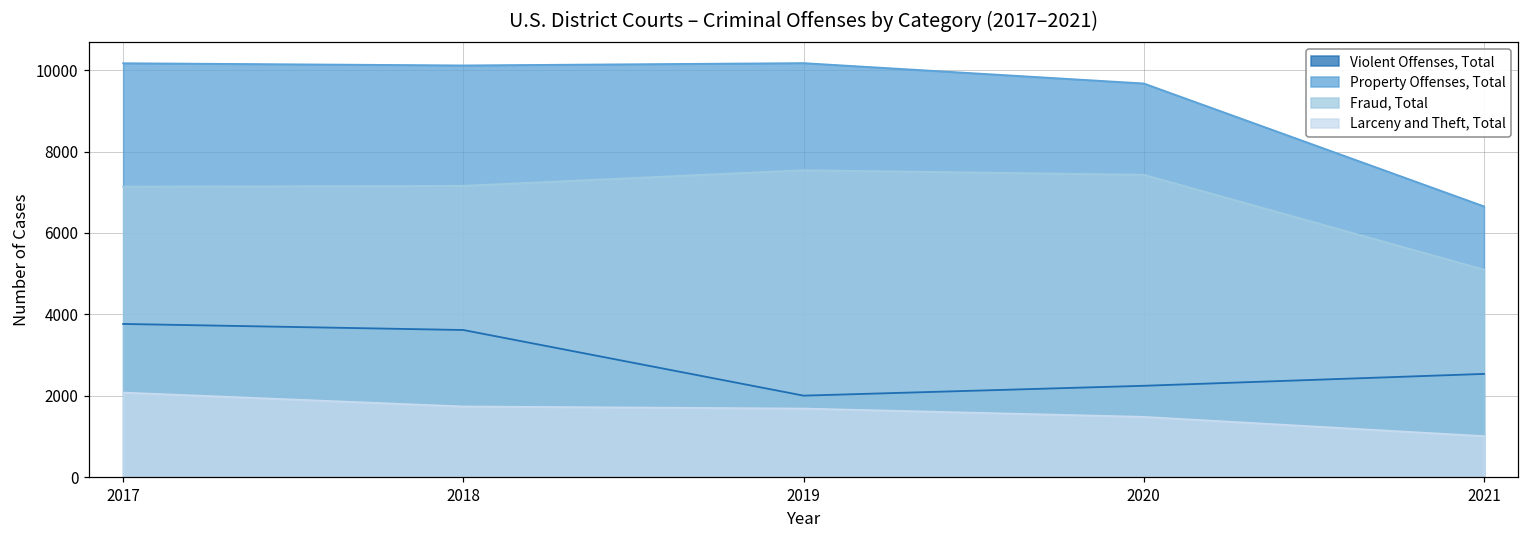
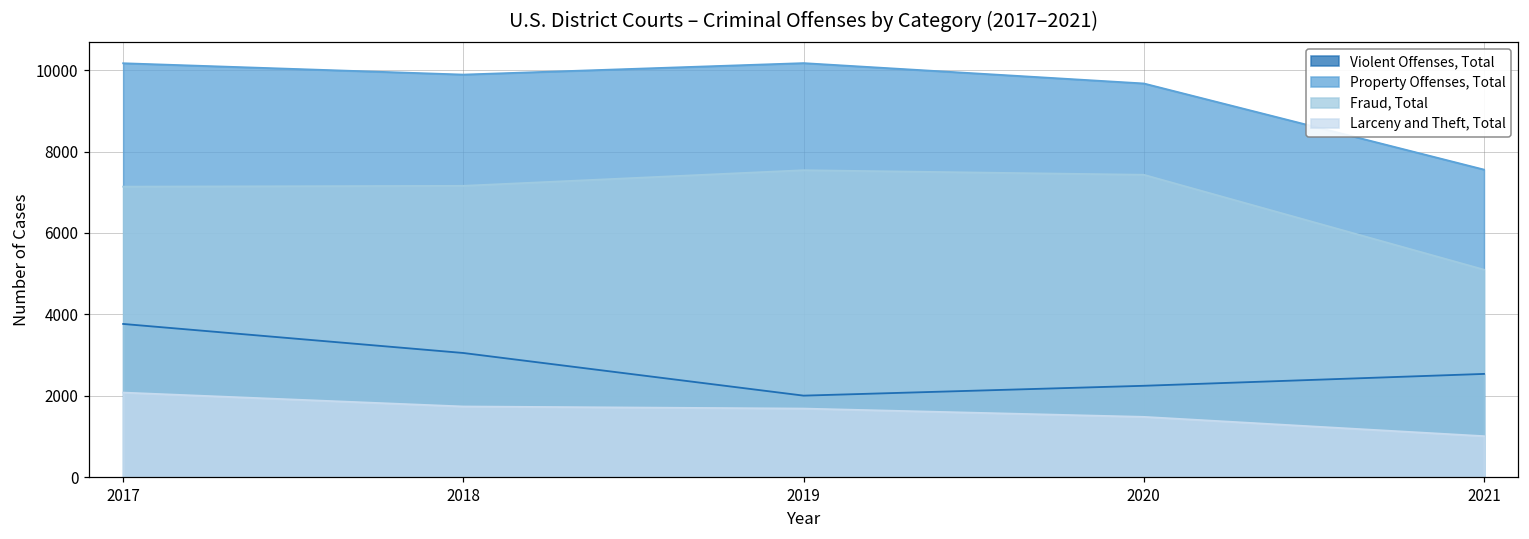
  {
    "Violent Offenses, Total": {
      "2017": 3800,
-     "2018": 3600,
+     "2018": 3100,
      "2019": 2000,
      "2020": 2200,
      "2021": 2500
    },
    "Property Offenses, Total": {
      "2017": 10200,
-     "2018": 10100,
+     "2018": 9900,
      "2019": 10200,
      "2020": 9700,
-     "2021": 6700
+     "2021": 7600
    }
  }
